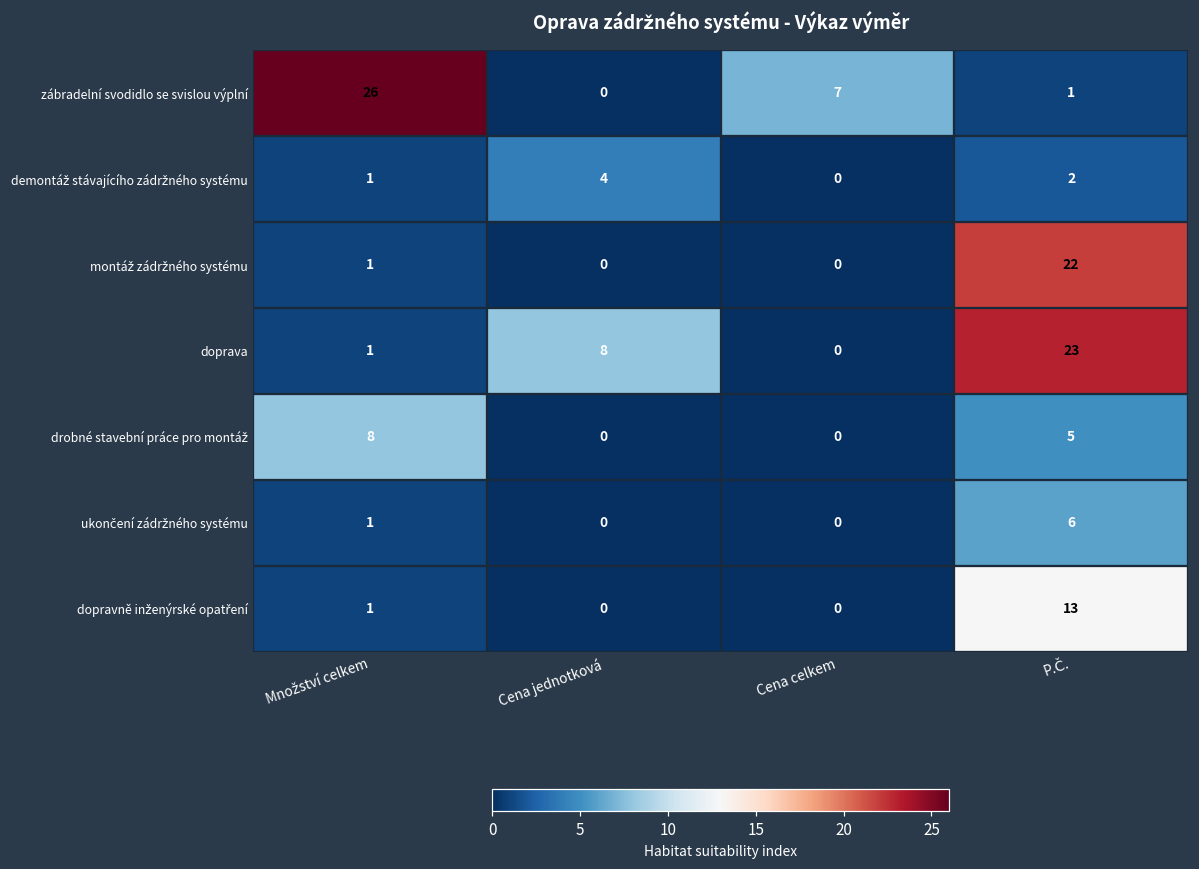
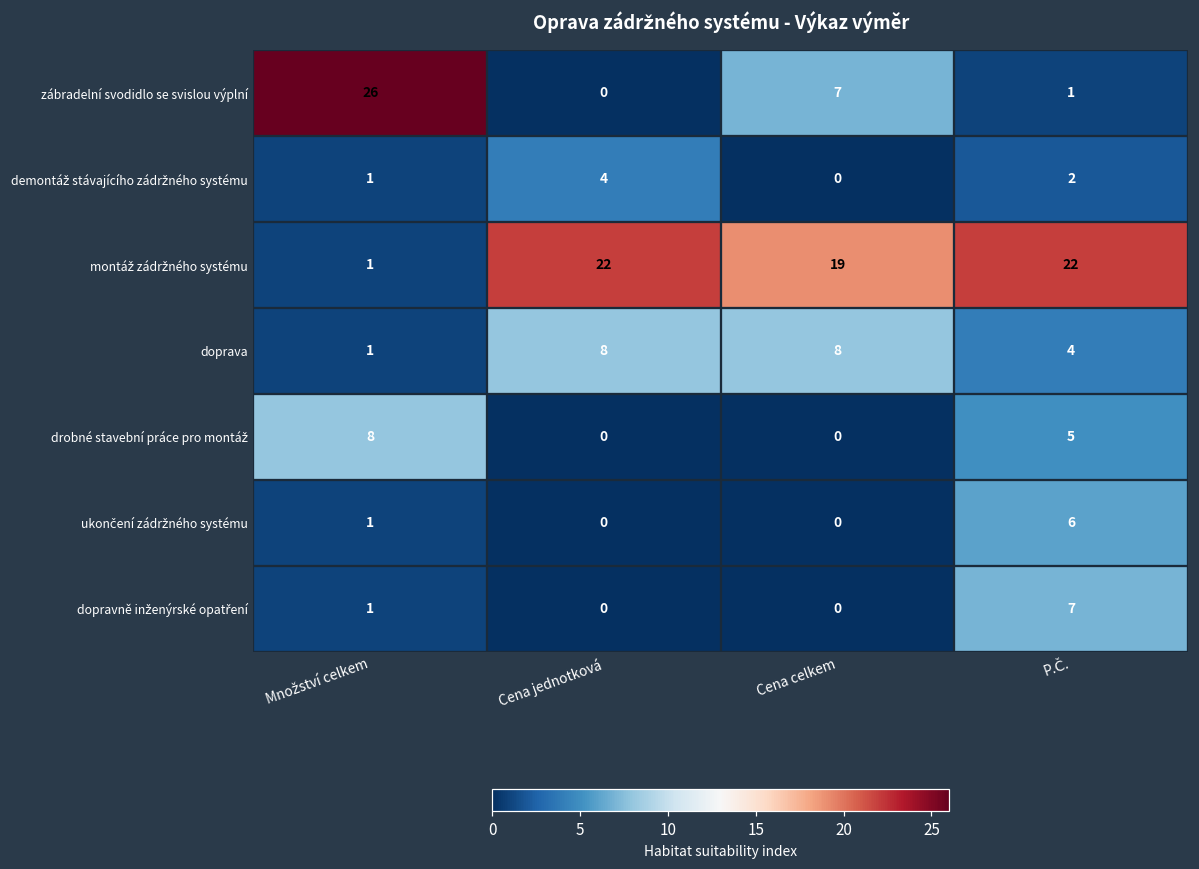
  {
    "zábradelní svodidlo se svislou výplní": {
      "Množství celkem": 26,
      "Cena jednotková": 0,
      "Cena celkem": 7,
      "P.Č.": 1
    },
    "demontáž stávajícího zádržného systému": {
      "Množství celkem": 1,
      "Cena jednotková": 4,
      "Cena celkem": 0,
      "P.Č.": 2
    },
    "montáž zádržného systému": {
      "Množství celkem": 1,
-     "Cena jednotková": 0,
-     "Cena celkem": 0,
+     "Cena jednotková": 22,
+     "Cena celkem": 19,
      "P.Č.": 22
    },
    "doprava": {
      "Množství celkem": 1,
      "Cena jednotková": 8,
-     "Cena celkem": 0,
-     "P.Č.": 23
+     "Cena celkem": 8,
+     "P.Č.": 4
    },
    "drobné stavební práce pro montáž": {
      "Množství celkem": 8,
      "Cena jednotková": 0,
      "Cena celkem": 0,
      "P.Č.": 5
    },
    "ukončení zádržného systému": {
      "Množství celkem": 1,
      "Cena jednotková": 0,
      "Cena celkem": 0,
      "P.Č.": 6
    },
    "dopravně inženýrské opatření": {
      "Množství celkem": 1,
      "Cena jednotková": 0,
      "Cena celkem": 0,
-     "P.Č.": 13
+     "P.Č.": 7
    }
  }
